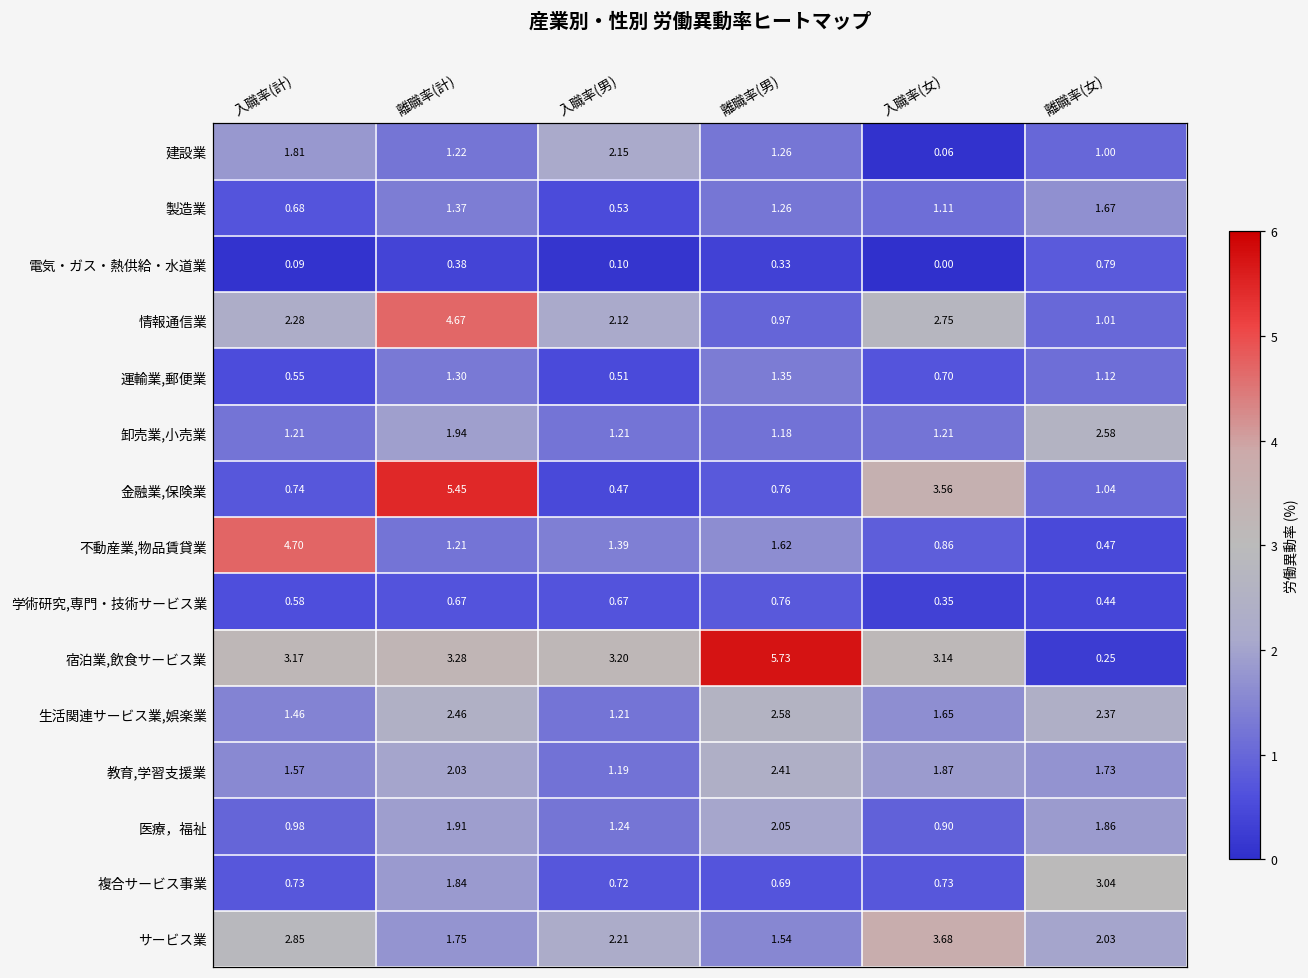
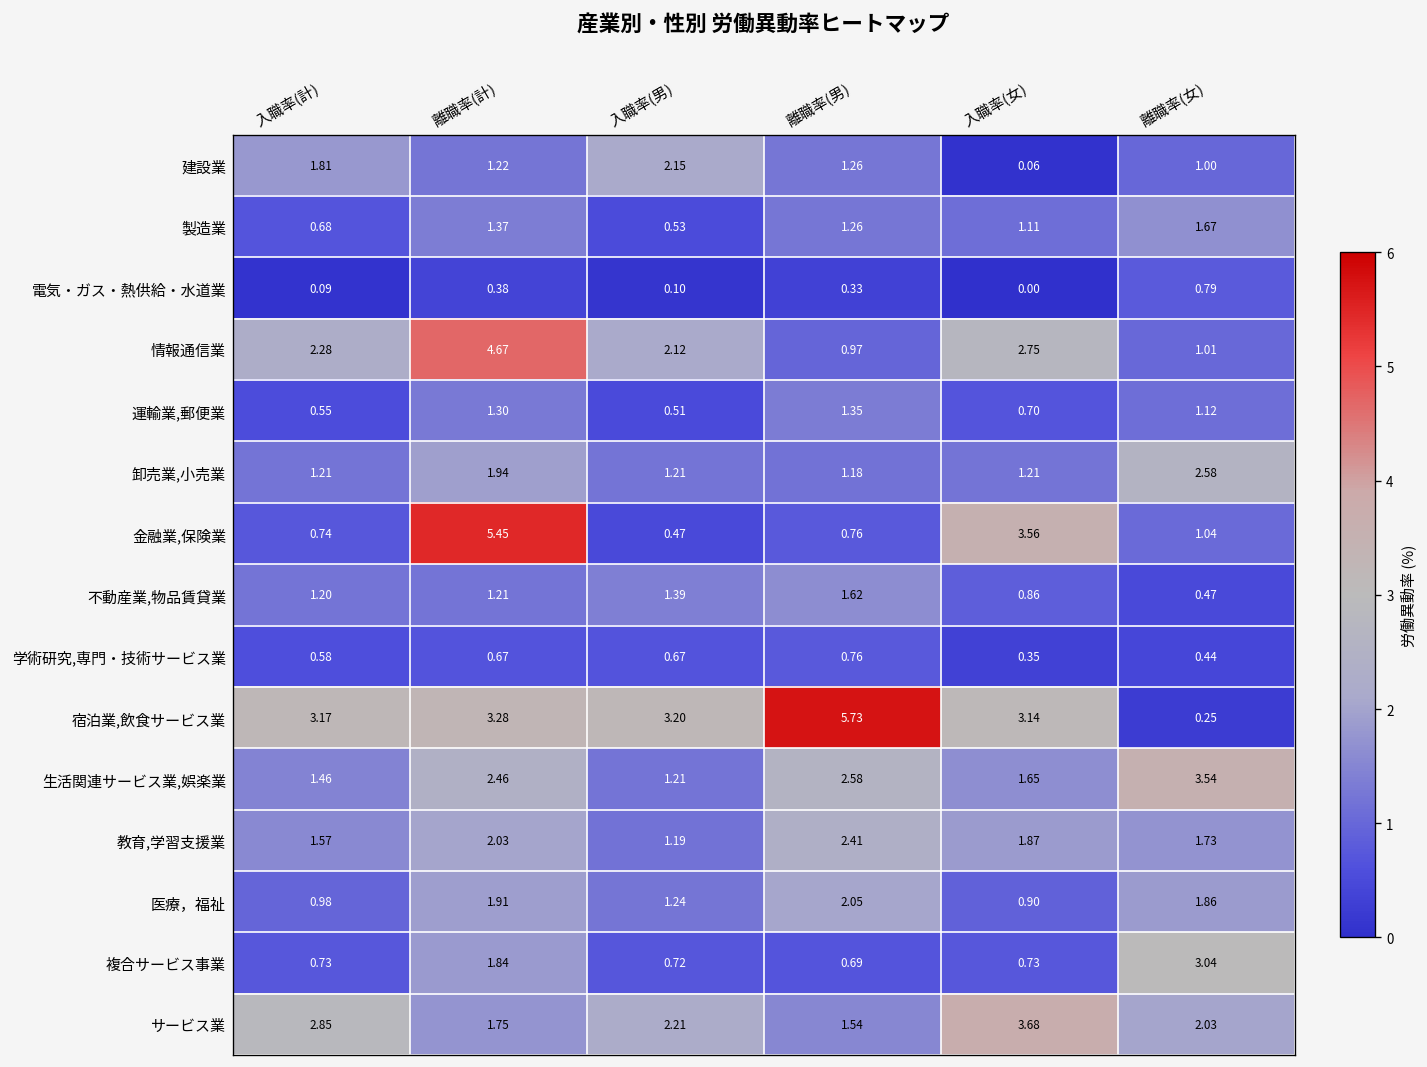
  {
    "建設業": {
      "入職率(計)": 1.81,
      "離職率(計)": 1.22,
      "入職率(男)": 2.15,
      "離職率(男)": 1.26,
      "入職率(女)": 0.06,
      "離職率(女)": 1.00
    },
    "製造業": {
      "入職率(計)": 0.68,
      "離職率(計)": 1.37,
      "入職率(男)": 0.53,
      "離職率(男)": 1.26,
      "入職率(女)": 1.11,
      "離職率(女)": 1.67
    },
    "電気・ガス・熱供給・水道業": {
      "入職率(計)": 0.09,
      "離職率(計)": 0.38,
      "入職率(男)": 0.10,
      "離職率(男)": 0.33,
      "入職率(女)": 0.00,
      "離職率(女)": 0.79
    },
    "情報通信業": {
      "入職率(計)": 2.28,
      "離職率(計)": 4.67,
      "入職率(男)": 2.12,
      "離職率(男)": 0.97,
      "入職率(女)": 2.75,
      "離職率(女)": 1.01
    },
    "運輸業,郵便業": {
      "入職率(計)": 0.55,
      "離職率(計)": 1.30,
      "入職率(男)": 0.51,
      "離職率(男)": 1.35,
      "入職率(女)": 0.70,
      "離職率(女)": 1.12
    },
    "卸売業,小売業": {
      "入職率(計)": 1.21,
      "離職率(計)": 1.94,
      "入職率(男)": 1.21,
      "離職率(男)": 1.18,
      "入職率(女)": 1.21,
      "離職率(女)": 2.58
    },
    "金融業,保険業": {
      "入職率(計)": 0.74,
      "離職率(計)": 5.45,
      "入職率(男)": 0.47,
      "離職率(男)": 0.76,
      "入職率(女)": 3.56,
      "離職率(女)": 1.04
    },
    "不動産業,物品賃貸業": {
-     "入職率(計)": 4.70,
+     "入職率(計)": 1.20,
      "離職率(計)": 1.21,
      "入職率(男)": 1.39,
      "離職率(男)": 1.62,
      "入職率(女)": 0.86,
      "離職率(女)": 0.47
    },
    "学術研究,専門・技術サービス業": {
      "入職率(計)": 0.58,
      "離職率(計)": 0.67,
      "入職率(男)": 0.67,
      "離職率(男)": 0.76,
      "入職率(女)": 0.35,
      "離職率(女)": 0.44
    },
    "宿泊業,飲食サービス業": {
      "入職率(計)": 3.17,
      "離職率(計)": 3.28,
      "入職率(男)": 3.20,
      "離職率(男)": 5.73,
      "入職率(女)": 3.14,
      "離職率(女)": 0.25
    },
    "生活関連サービス業,娯楽業": {
      "入職率(計)": 1.46,
      "離職率(計)": 2.46,
      "入職率(男)": 1.21,
      "離職率(男)": 2.58,
      "入職率(女)": 1.65,
-     "離職率(女)": 2.37
+     "離職率(女)": 3.54
    },
    "教育,学習支援業": {
      "入職率(計)": 1.57,
      "離職率(計)": 2.03,
      "入職率(男)": 1.19,
      "離職率(男)": 2.41,
      "入職率(女)": 1.87,
      "離職率(女)": 1.73
    },
    "医療，福祉": {
      "入職率(計)": 0.98,
      "離職率(計)": 1.91,
      "入職率(男)": 1.24,
      "離職率(男)": 2.05,
      "入職率(女)": 0.90,
      "離職率(女)": 1.86
    },
    "複合サービス事業": {
      "入職率(計)": 0.73,
      "離職率(計)": 1.84,
      "入職率(男)": 0.72,
      "離職率(男)": 0.69,
      "入職率(女)": 0.73,
      "離職率(女)": 3.04
    },
    "サービス業": {
      "入職率(計)": 2.85,
      "離職率(計)": 1.75,
      "入職率(男)": 2.21,
      "離職率(男)": 1.54,
      "入職率(女)": 3.68,
      "離職率(女)": 2.03
    }
  }
